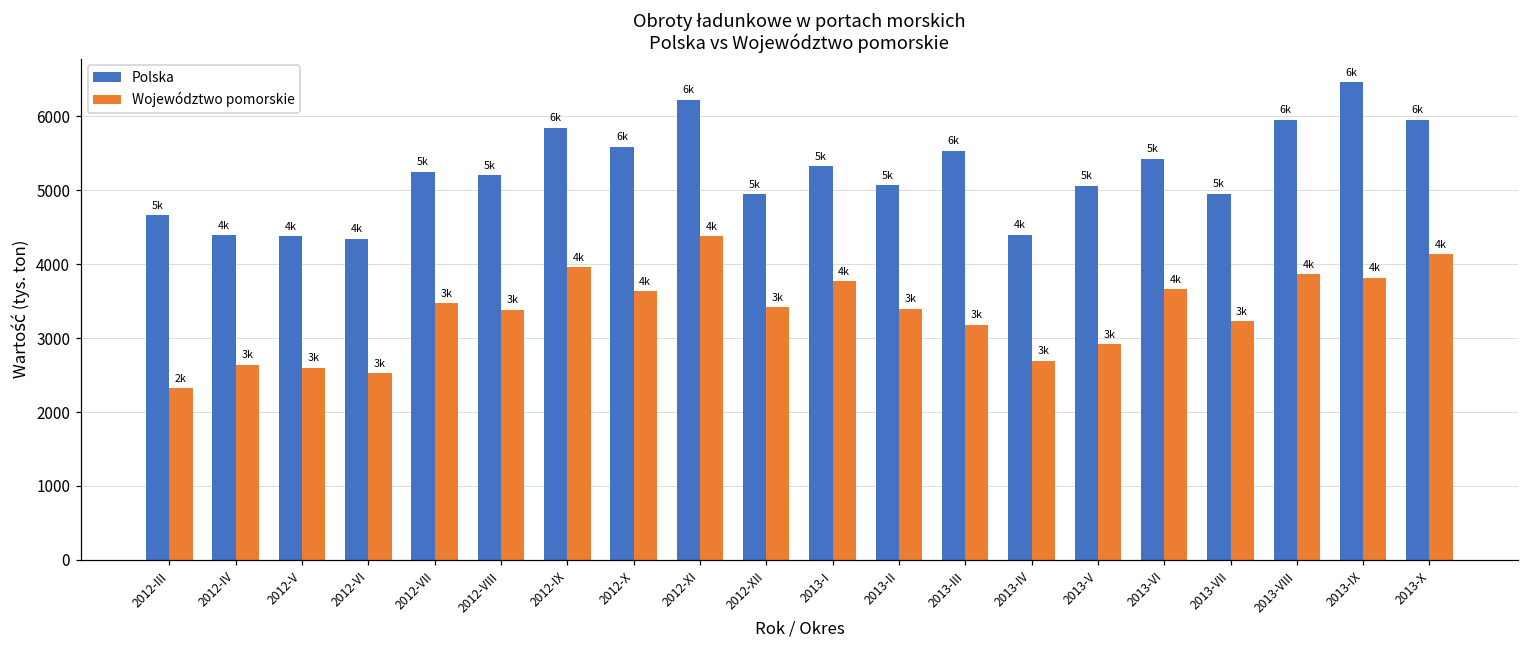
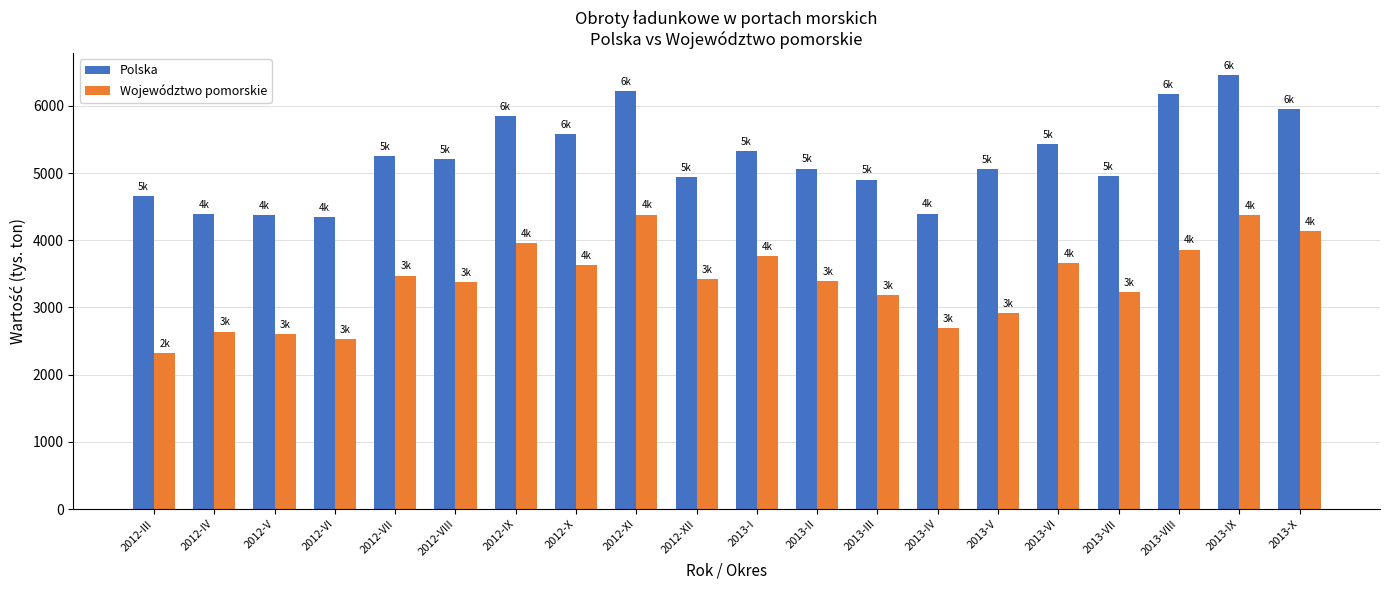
  {
    "Polska": {
      "2012-III": "5k",
      "2012-IV": "4k",
      "2012-V": "4k",
      "2012-VI": "4k",
      "2012-VII": "5k",
      "2012-VIII": "5k",
      "2012-IX": "6k",
      "2012-X": "6k",
      "2012-XI": "6k",
      "2012-XII": "5k",
      "2013-I": "5k",
      "2013-II": "5k",
-     "2013-III": "6k",
+     "2013-III": "5k",
      "2013-IV": "4k",
      "2013-V": "5k",
      "2013-VI": "5k",
      "2013-VII": "5k",
-     "2013-VIII": "6000",
+     "2013-VIII": "6200",
      "2013-IX": "6k",
      "2013-X": "6k"
    },
    "Województwo pomorskie": {
-     "2013-IX": "3800"
+     "2013-IX": "4400"
    }
  }
